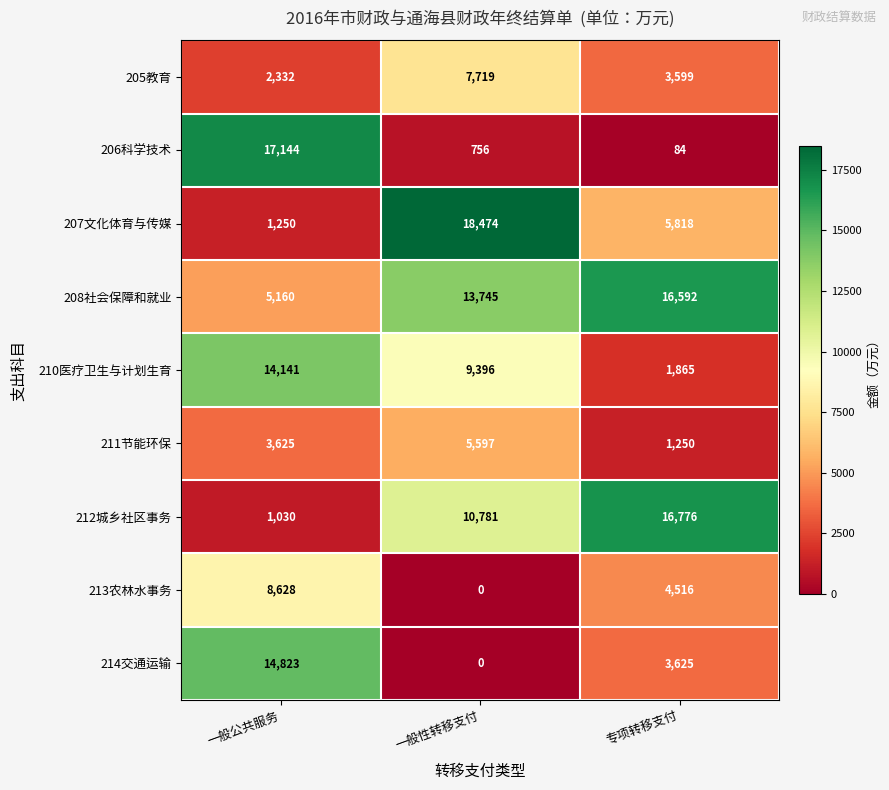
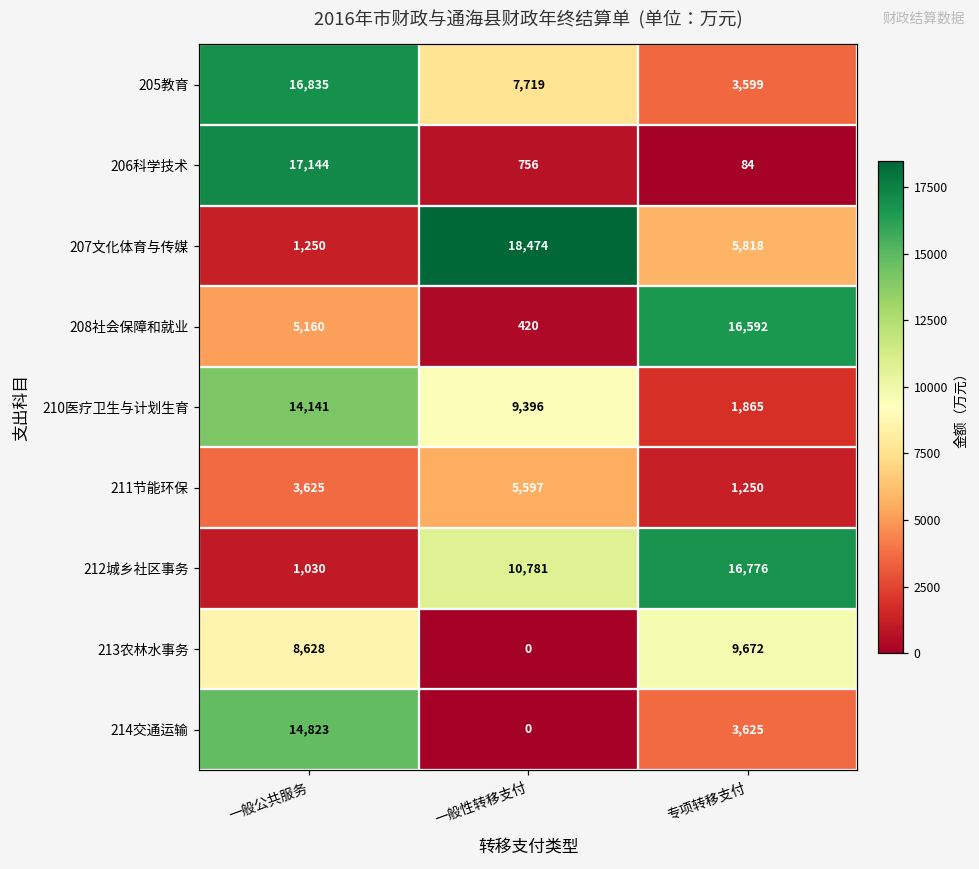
  {
    "205教育": {
-     "一般公共服务": "2,332",
+     "一般公共服务": "16,835",
      "一般性转移支付": "7,719",
      "专项转移支付": "3,599"
    },
    "206科学技术": {
      "一般公共服务": "17,144",
      "一般性转移支付": "756",
      "专项转移支付": "84"
    },
    "207文化体育与传媒": {
      "一般公共服务": "1,250",
      "一般性转移支付": "18,474",
      "专项转移支付": "5,818"
    },
    "208社会保障和就业": {
      "一般公共服务": "5,160",
-     "一般性转移支付": "13,745",
+     "一般性转移支付": "420",
      "专项转移支付": "16,592"
    },
    "210医疗卫生与计划生育": {
      "一般公共服务": "14,141",
      "一般性转移支付": "9,396",
      "专项转移支付": "1,865"
    },
    "211节能环保": {
      "一般公共服务": "3,625",
      "一般性转移支付": "5,597",
      "专项转移支付": "1,250"
    },
    "212城乡社区事务": {
      "一般公共服务": "1,030",
      "一般性转移支付": "10,781",
      "专项转移支付": "16,776"
    },
    "213农林水事务": {
      "一般公共服务": "8,628",
      "一般性转移支付": "0",
-     "专项转移支付": "4,516"
+     "专项转移支付": "9,672"
    },
    "214交通运输": {
      "一般公共服务": "14,823",
      "一般性转移支付": "0",
      "专项转移支付": "3,625"
    }
  }
